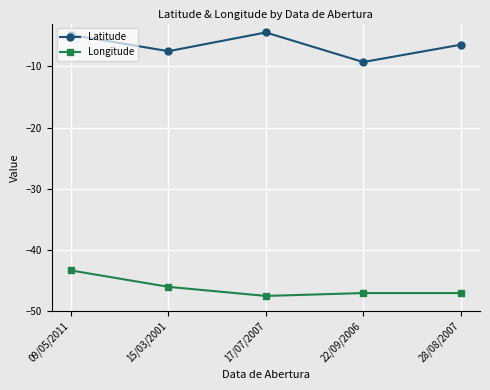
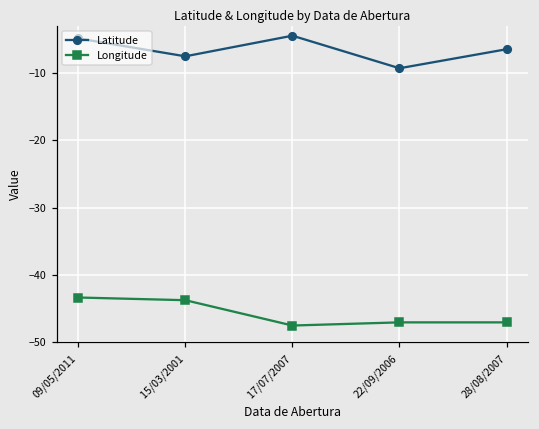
  {
    "Latitude": {
      "15/03/2001": -8,
      "17/07/2007": -4,
      "22/09/2006": -9,
      "28/08/2007": -6
    },
    "Longitude": {
      "09/05/2011": -43,
-     "15/03/2001": -46,
+     "15/03/2001": -44,
      "17/07/2007": -48,
      "22/09/2006": -47,
      "28/08/2007": -47
    }
  }
